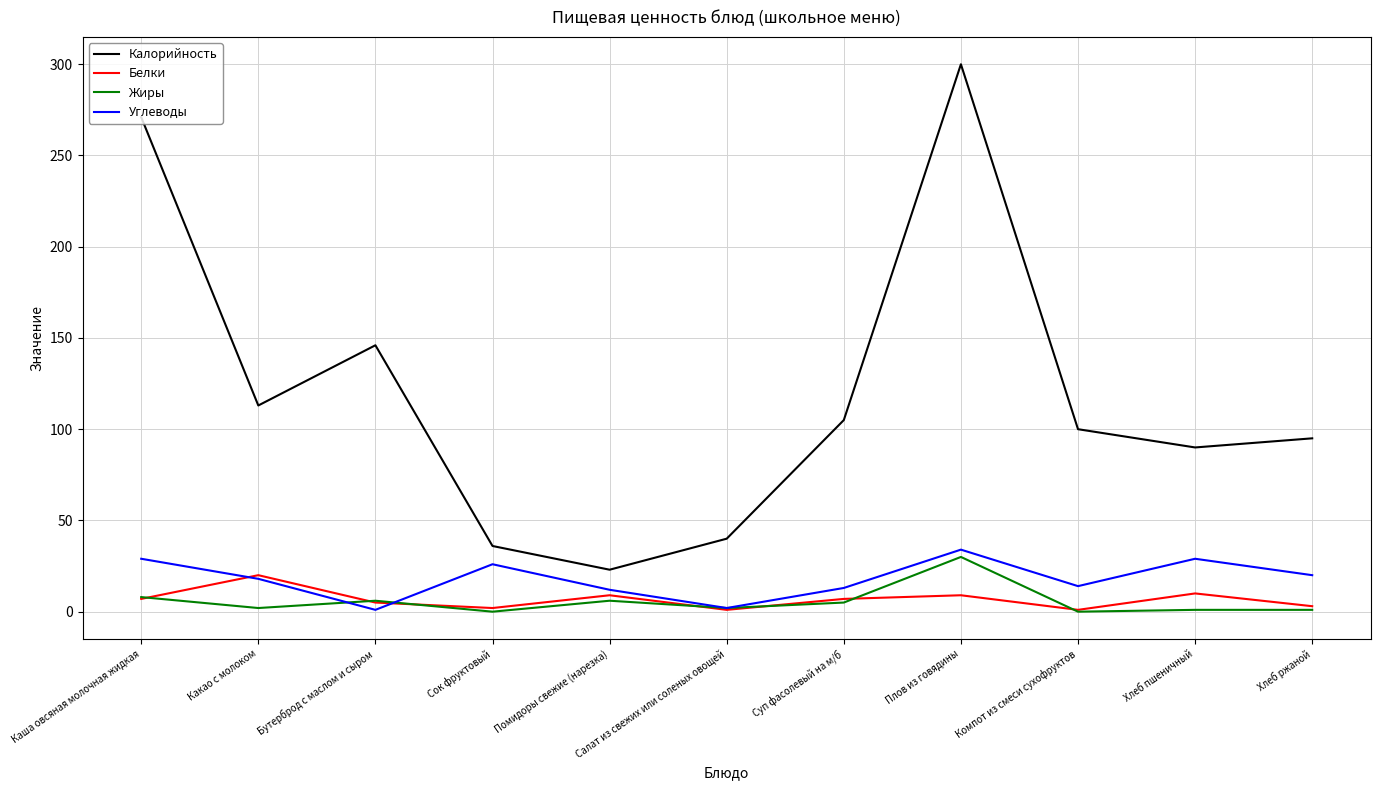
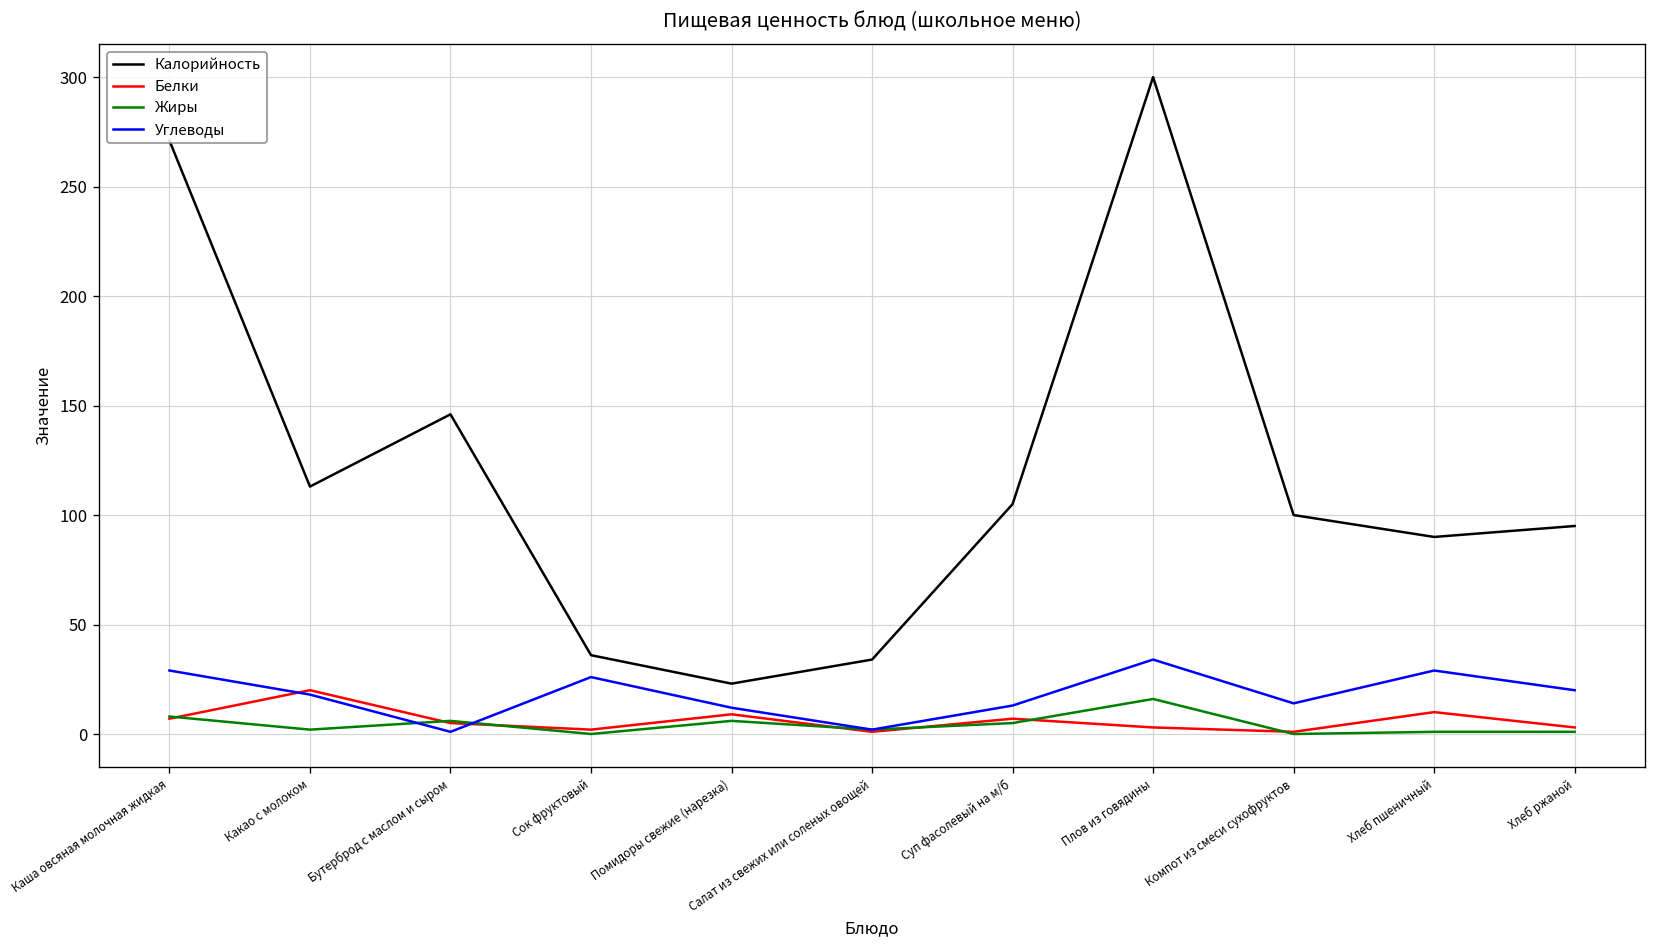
  {
    "Калорийность": {
      "Какао с молоком": 113,
      "Бутерброд с маслом и сыром": 146,
      "Сок фруктовый": 36,
      "Помидоры свежие (нарезка)": 23,
-     "Салат из свежих или соленых овощей": 40,
+     "Салат из свежих или соленых овощей": 34,
      "Суп фасолевый на м/б": 105,
      "Плов из говядины": 300,
      "Компот из смеси сухофруктов": 100,
      "Хлеб пшеничный": 90,
      "Хлеб ржаной": 95
    },
    "Белки": {
      "Какао с молоком": 20,
      "Сок фруктовый": 2,
      "Помидоры свежие (нарезка)": 9,
      "Суп фасолевый на м/б": 7,
-     "Плов из говядины": 9,
+     "Плов из говядины": 3,
      "Хлеб пшеничный": 10,
      "Хлеб ржаной": 3
    },
    "Жиры": {
      "Какао с молоком": 2,
      "Сок фруктовый": 0,
      "Помидоры свежие (нарезка)": 6,
      "Суп фасолевый на м/б": 5,
-     "Плов из говядины": 30,
+     "Плов из говядины": 16,
      "Хлеб пшеничный": 1,
      "Хлеб ржаной": 1
    },
    "Углеводы": {
      "Каша овсяная молочная жидкая": 29,
      "Какао с молоком": 18,
      "Бутерброд с маслом и сыром": 1,
      "Сок фруктовый": 26,
      "Помидоры свежие (нарезка)": 12,
      "Суп фасолевый на м/б": 13,
      "Плов из говядины": 34,
      "Компот из смеси сухофруктов": 14,
      "Хлеб пшеничный": 29,
      "Хлеб ржаной": 20
    }
  }
